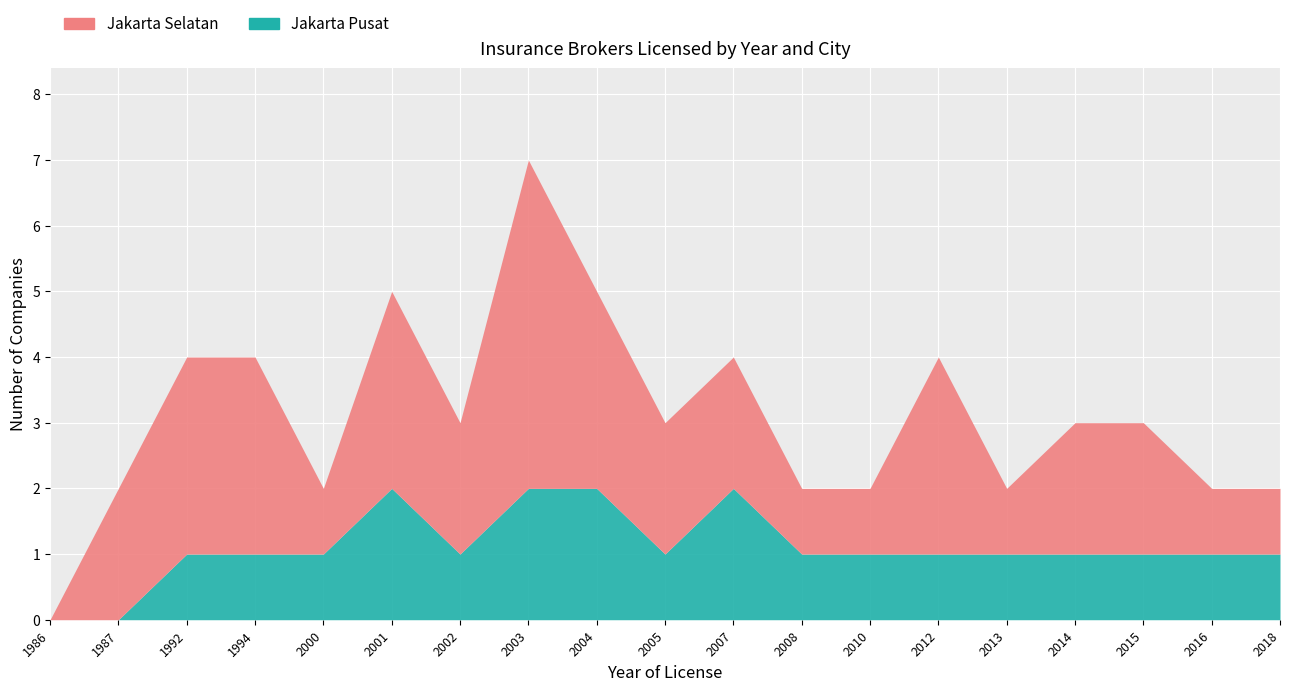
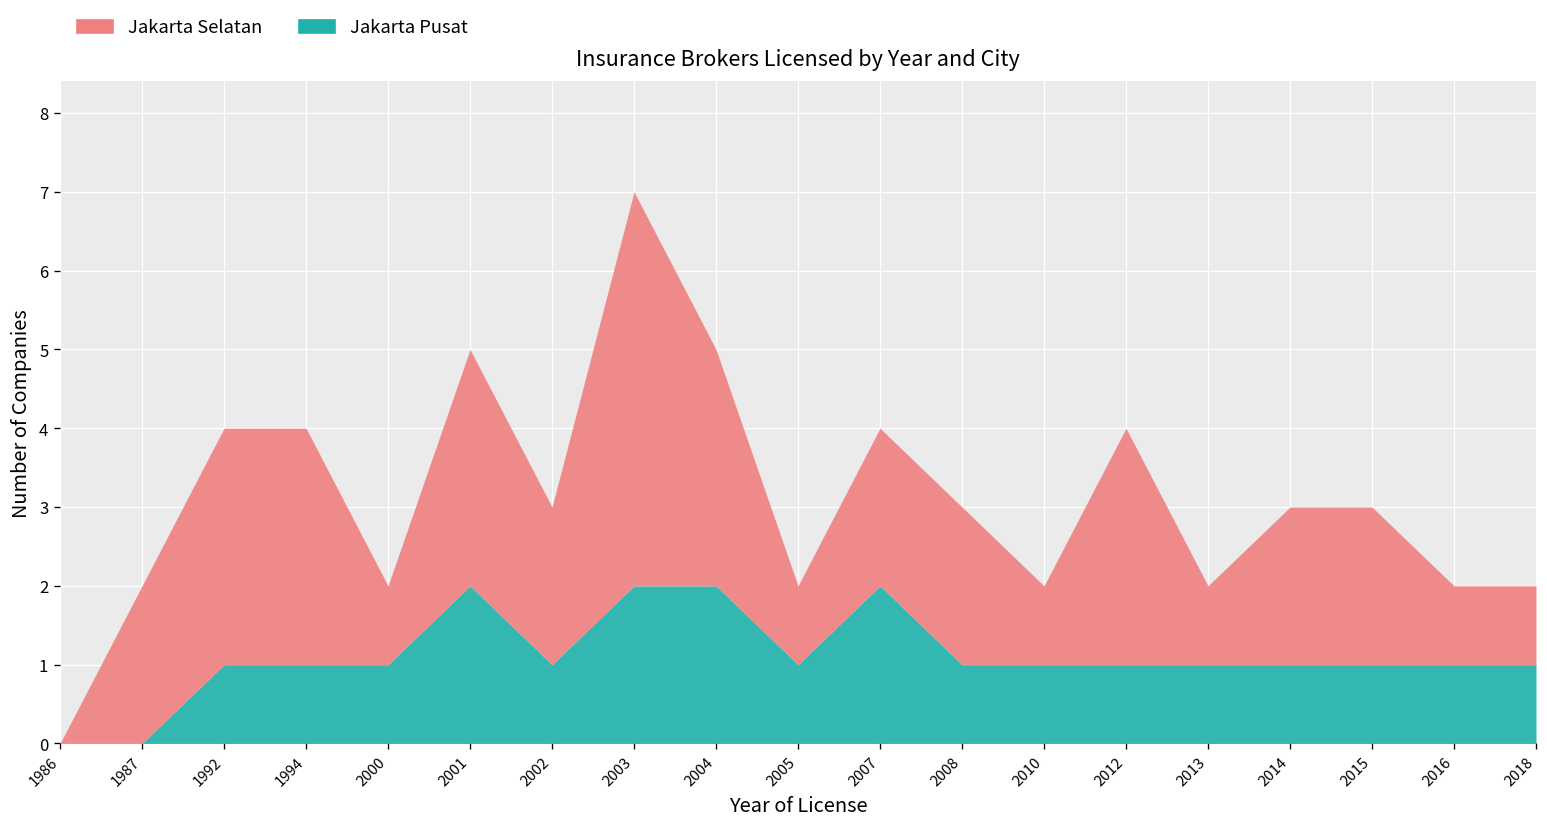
  {
    "Jakarta Pusat": {
      "1987": 0,
      "1992": 1,
      "1994": 1,
      "2000": 1,
      "2001": 2,
      "2002": 1,
      "2003": 2,
      "2004": 2,
      "2005": 1,
      "2007": 2,
      "2008": 1,
      "2010": 1,
      "2012": 1,
      "2013": 1,
      "2014": 1,
      "2015": 1,
      "2016": 1,
      "2018": 1
    },
    "Jakarta Selatan": {
      "1987": 2,
      "1992": 3,
      "1994": 3,
      "2000": 1,
      "2001": 3,
      "2002": 2,
      "2003": 5,
      "2004": 3,
-     "2005": 2,
+     "2005": 1,
      "2007": 2,
-     "2008": 1,
+     "2008": 2,
      "2010": 1,
      "2012": 3,
      "2013": 1,
      "2014": 2,
      "2015": 2,
      "2016": 1,
      "2018": 1
    }
  }
